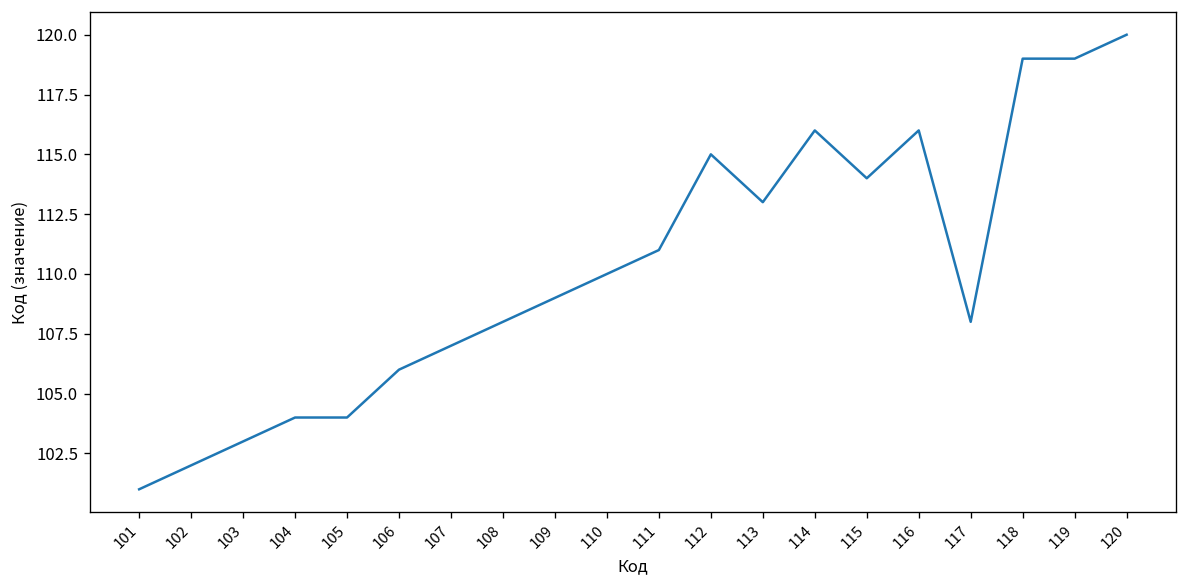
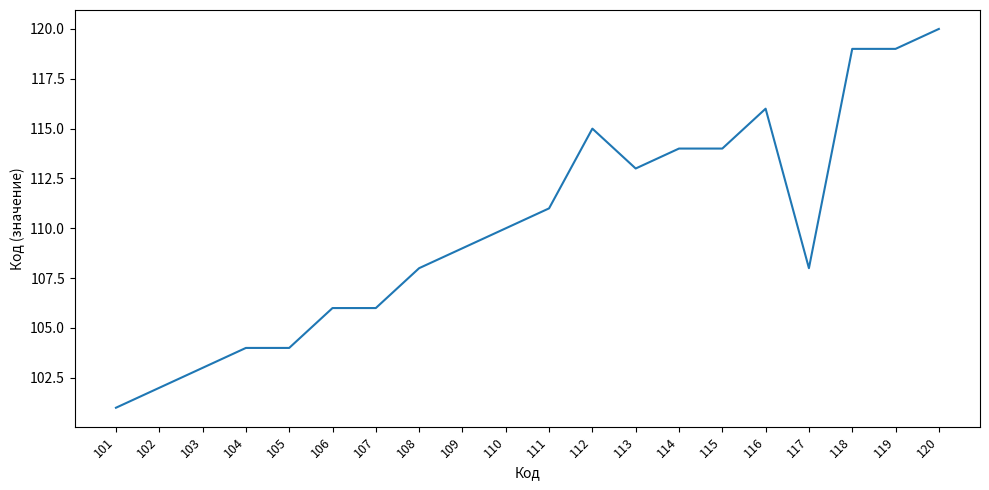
  {
    "101": 101,
    "102": 102,
    "103": 103,
    "104": 104,
    "105": 104,
    "106": 106,
-   "107": 107,
+   "107": 106,
    "108": 108,
    "109": 109,
    "110": 110,
    "111": 111,
    "112": 115,
    "113": 113,
-   "114": 116,
+   "114": 114,
    "115": 114,
    "116": 116,
    "117": 108,
    "118": 119,
    "119": 119,
    "120": 120
  }
